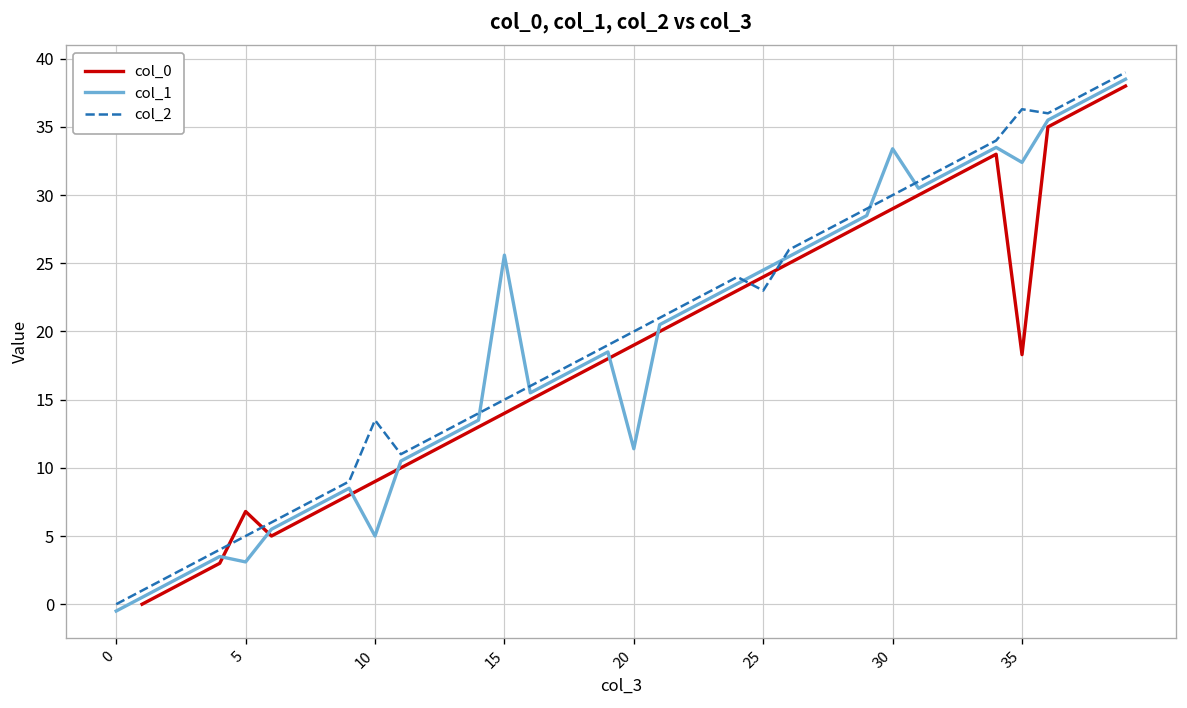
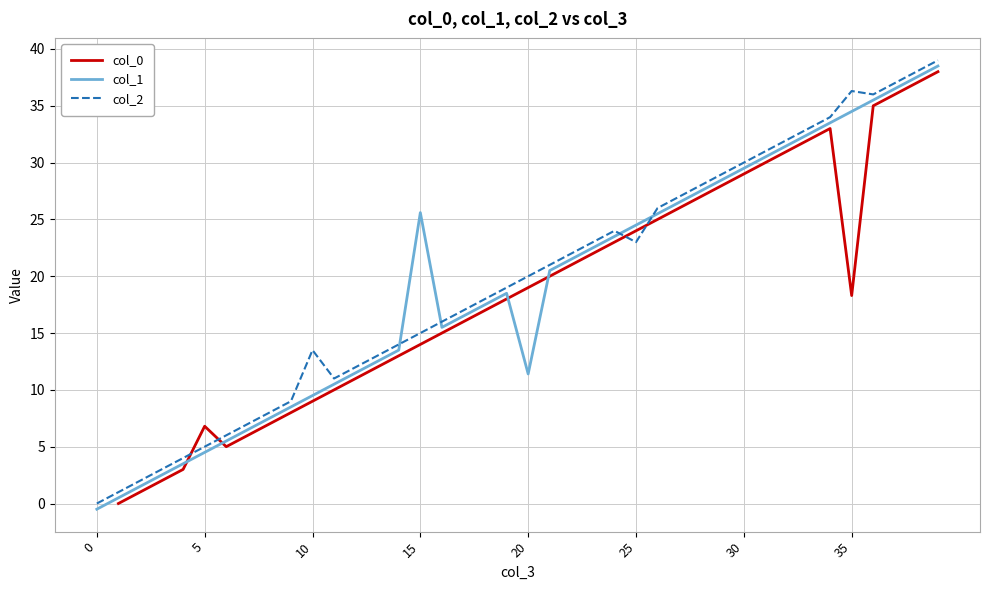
  {
    "col_0": {
      "5": 6.8,
      "10": 9.0,
      "15": 14.0,
      "20": 19.0,
      "25": 24.0,
      "30": 29.0,
      "35": 18.3
    },
    "col_1": {
      "0": -0.5,
-     "5": 3.1,
-     "10": 5.0,
+     "5": 4.5,
+     "10": 9.5,
      "15": 25.6,
      "20": 11.4,
      "25": 24.5,
-     "30": 33.4,
-     "35": 32.4
+     "30": 29.5,
+     "35": 34.5
    },
    "col_2": {
      "0": 0.0,
      "5": 5.0,
      "10": 13.5,
      "15": 15.0,
      "20": 20.0,
      "25": 23.0,
      "30": 30.0,
      "35": 36.3
    }
  }
